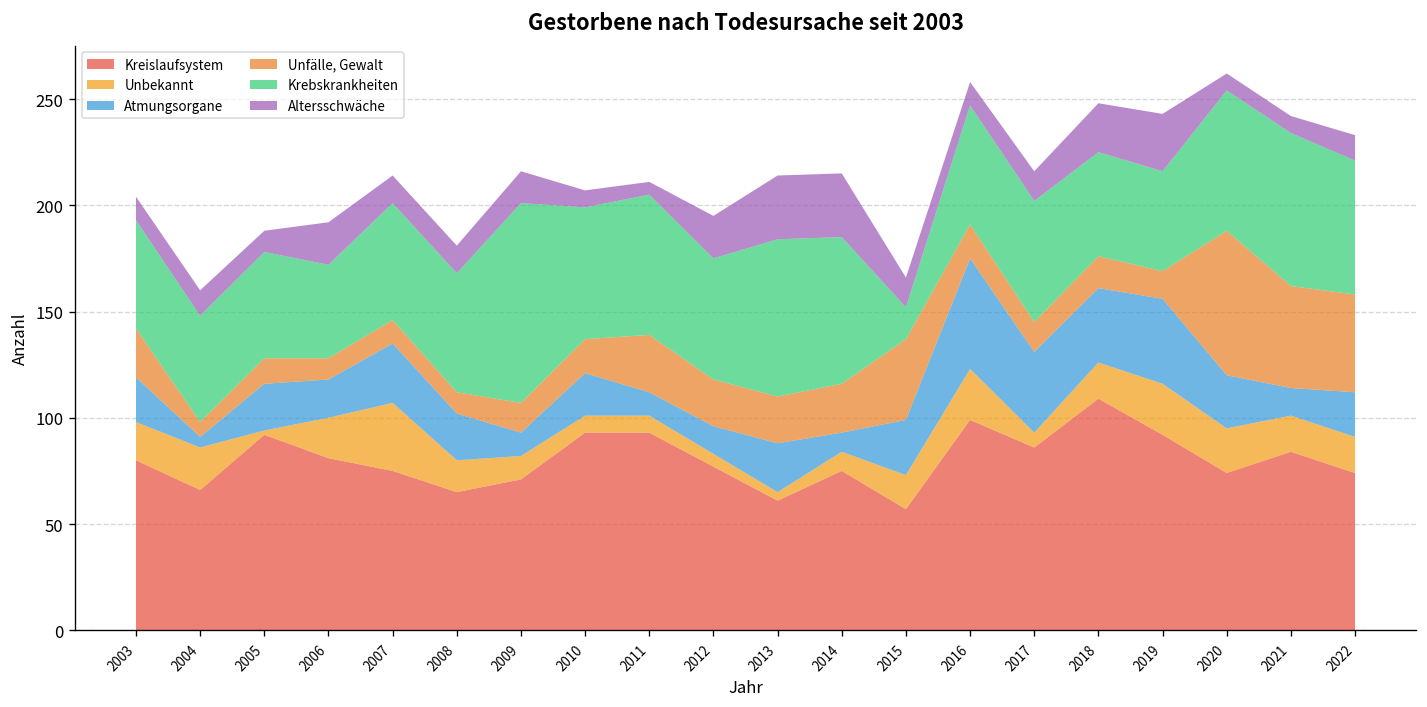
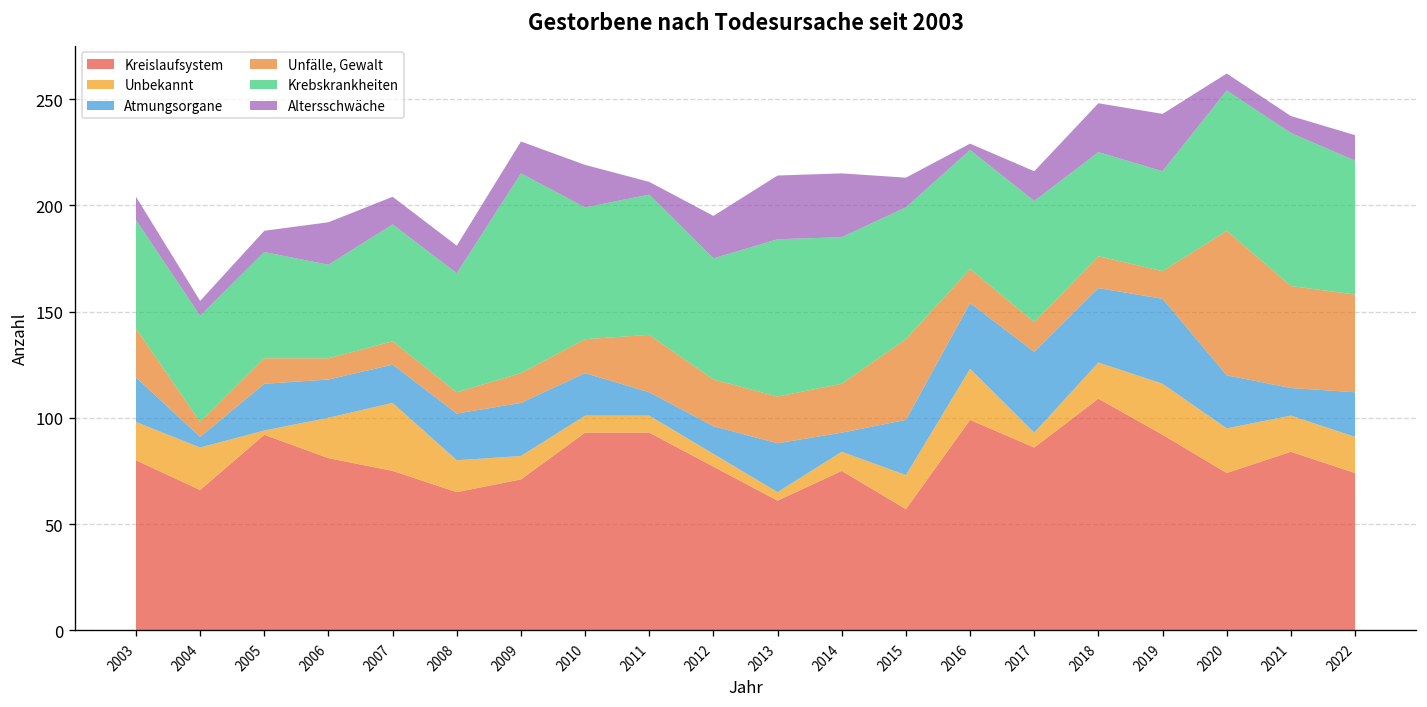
  {
    "Atmungsorgane": {
      "2003": 21,
      "2004": 5,
      "2005": 22,
      "2006": 18,
-     "2007": 28,
+     "2007": 18,
      "2008": 22,
-     "2009": 11,
+     "2009": 25,
      "2010": 20,
      "2011": 11,
      "2012": 13,
      "2013": 23,
      "2014": 9,
      "2015": 26,
-     "2016": 52,
+     "2016": 31,
      "2017": 38,
      "2018": 35,
      "2019": 40,
      "2020": 25,
      "2021": 13,
      "2022": 21
    },
    "Krebskrankheiten": {
      "2003": 51,
      "2004": 50,
      "2005": 50,
      "2006": 44,
      "2007": 55,
      "2008": 56,
      "2009": 94,
      "2010": 62,
      "2011": 66,
      "2012": 57,
      "2013": 74,
      "2014": 69,
-     "2015": 15,
+     "2015": 62,
      "2016": 56,
      "2017": 57,
      "2018": 49,
      "2019": 47,
      "2020": 66,
      "2021": 72,
      "2022": 63
    },
    "Altersschwäche": {
      "2003": 11,
-     "2004": 12,
+     "2004": 7,
      "2005": 10,
      "2006": 20,
      "2007": 13,
      "2008": 13,
      "2009": 15,
-     "2010": 8,
+     "2010": 20,
      "2011": 6,
      "2012": 20,
      "2013": 30,
      "2014": 30,
      "2015": 14,
-     "2016": 11,
+     "2016": 3,
      "2017": 14,
      "2018": 23,
      "2019": 27,
      "2020": 8,
      "2021": 8,
      "2022": 12
    }
  }
